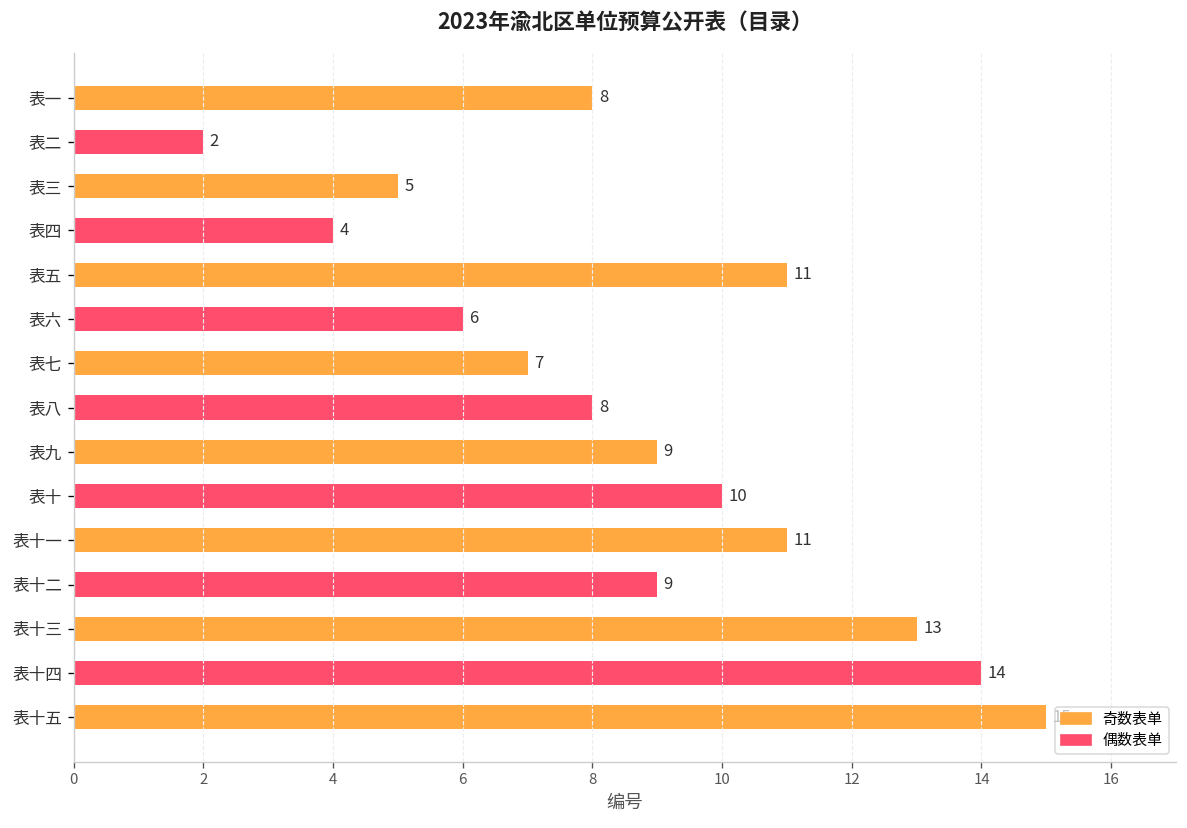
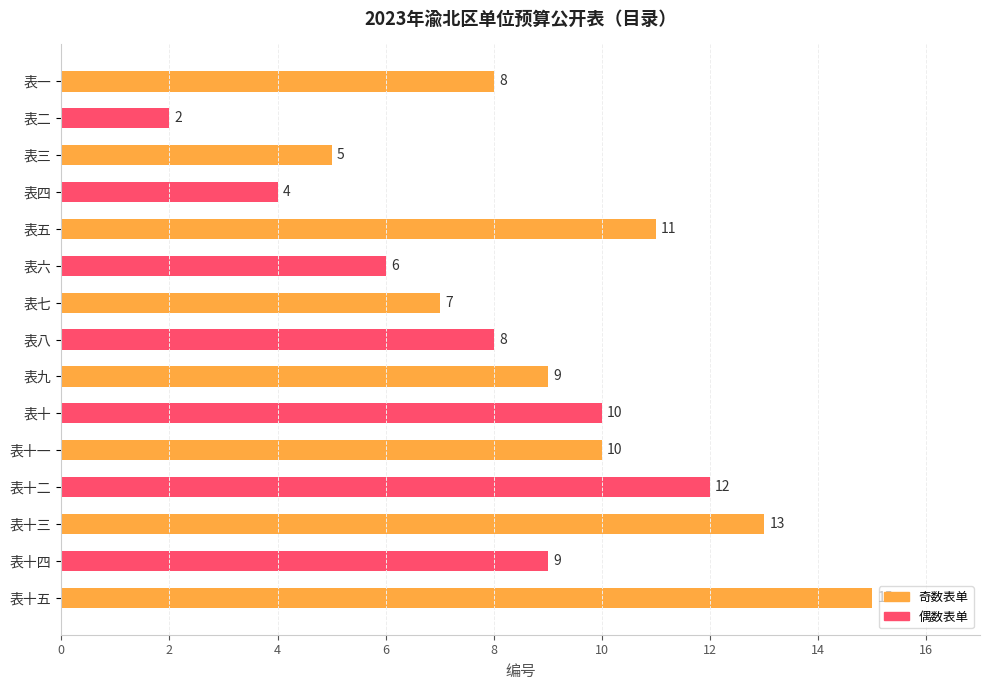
  {
    "表一": 8,
    "表二": 2,
    "表三": 5,
    "表四": 4,
    "表五": 11,
    "表六": 6,
    "表七": 7,
    "表八": 8,
    "表九": 9,
    "表十": 10,
-   "表十一": 11,
-   "表十二": 9,
+   "表十一": 10,
+   "表十二": 12,
    "表十三": 13,
-   "表十四": 14
+   "表十四": 9
  }
